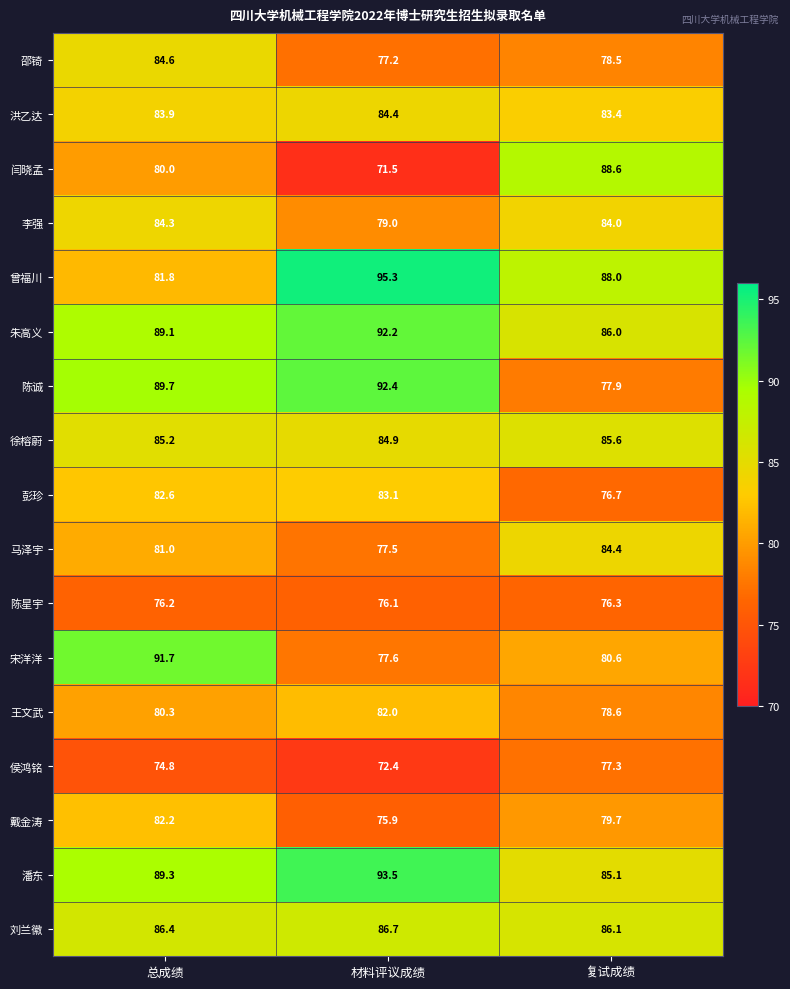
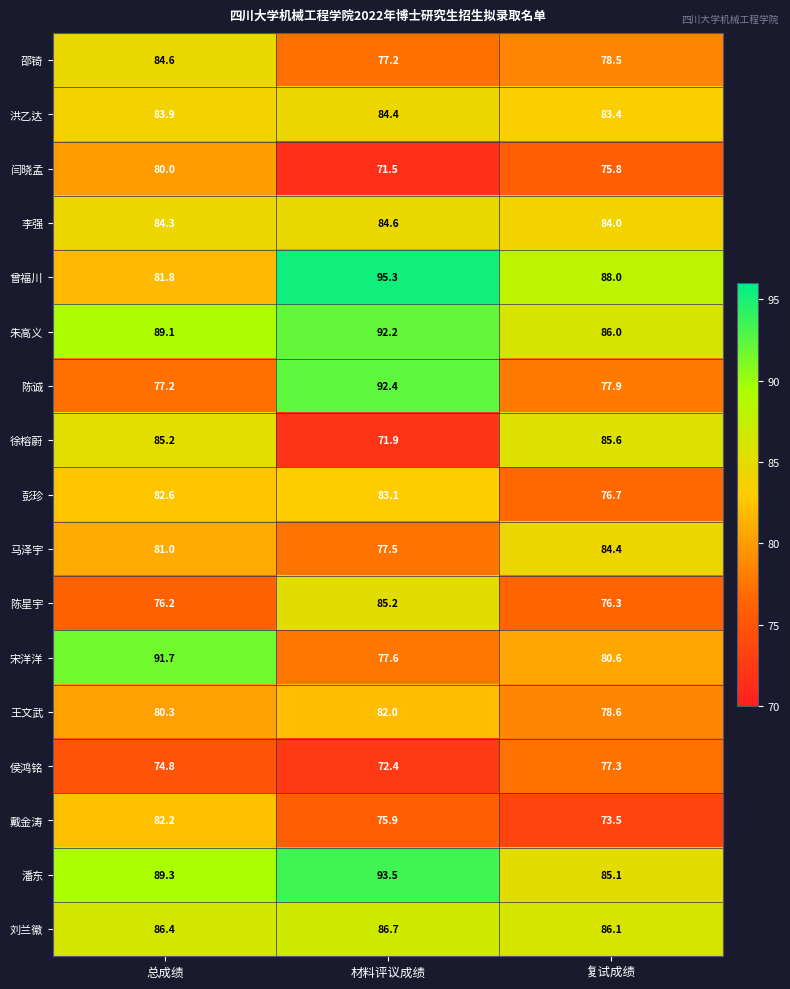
  {
    "邵锜": {
      "总成绩": 84.6,
      "材料评议成绩": 77.2,
      "复试成绩": 78.5
    },
    "洪乙达": {
      "总成绩": 83.9,
      "材料评议成绩": 84.4,
      "复试成绩": 83.4
    },
    "闫晓孟": {
      "总成绩": 80.0,
      "材料评议成绩": 71.5,
-     "复试成绩": 88.6
+     "复试成绩": 75.8
    },
    "李强": {
      "总成绩": 84.3,
-     "材料评议成绩": 79.0,
+     "材料评议成绩": 84.6,
      "复试成绩": 84.0
    },
    "曾福川": {
      "总成绩": 81.8,
      "材料评议成绩": 95.3,
      "复试成绩": 88.0
    },
    "朱高义": {
      "总成绩": 89.1,
      "材料评议成绩": 92.2,
      "复试成绩": 86.0
    },
    "陈诚": {
-     "总成绩": 89.7,
+     "总成绩": 77.2,
      "材料评议成绩": 92.4,
      "复试成绩": 77.9
    },
    "徐榕蔚": {
      "总成绩": 85.2,
-     "材料评议成绩": 84.9,
+     "材料评议成绩": 71.9,
      "复试成绩": 85.6
    },
    "彭珍": {
      "总成绩": 82.6,
      "材料评议成绩": 83.1,
      "复试成绩": 76.7
    },
    "马泽宇": {
      "总成绩": 81.0,
      "材料评议成绩": 77.5,
      "复试成绩": 84.4
    },
    "陈星宇": {
      "总成绩": 76.2,
-     "材料评议成绩": 76.1,
+     "材料评议成绩": 85.2,
      "复试成绩": 76.3
    },
    "宋洋洋": {
      "总成绩": 91.7,
      "材料评议成绩": 77.6,
      "复试成绩": 80.6
    },
    "王文武": {
      "总成绩": 80.3,
      "材料评议成绩": 82.0,
      "复试成绩": 78.6
    },
    "侯鸿铭": {
      "总成绩": 74.8,
      "材料评议成绩": 72.4,
      "复试成绩": 77.3
    },
    "戴金涛": {
      "总成绩": 82.2,
      "材料评议成绩": 75.9,
-     "复试成绩": 79.7
+     "复试成绩": 73.5
    },
    "潘东": {
      "总成绩": 89.3,
      "材料评议成绩": 93.5,
      "复试成绩": 85.1
    },
    "刘兰徽": {
      "总成绩": 86.4,
      "材料评议成绩": 86.7,
      "复试成绩": 86.1
    }
  }
